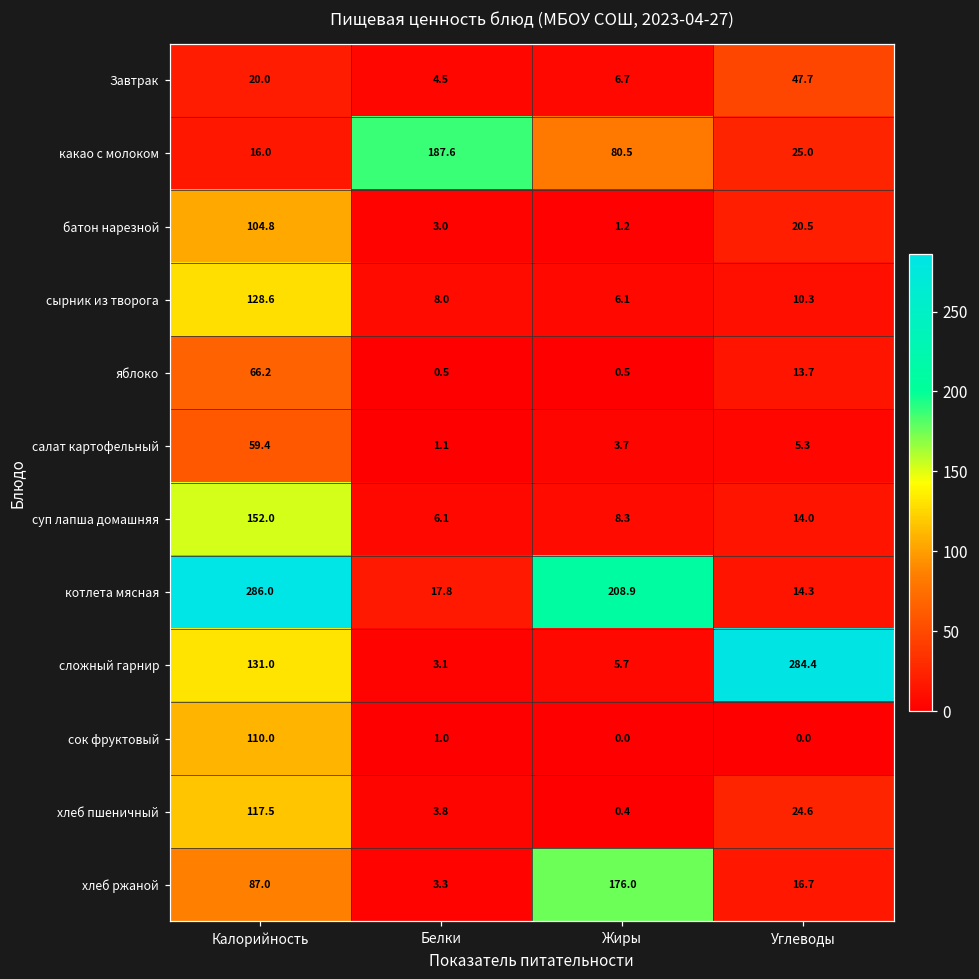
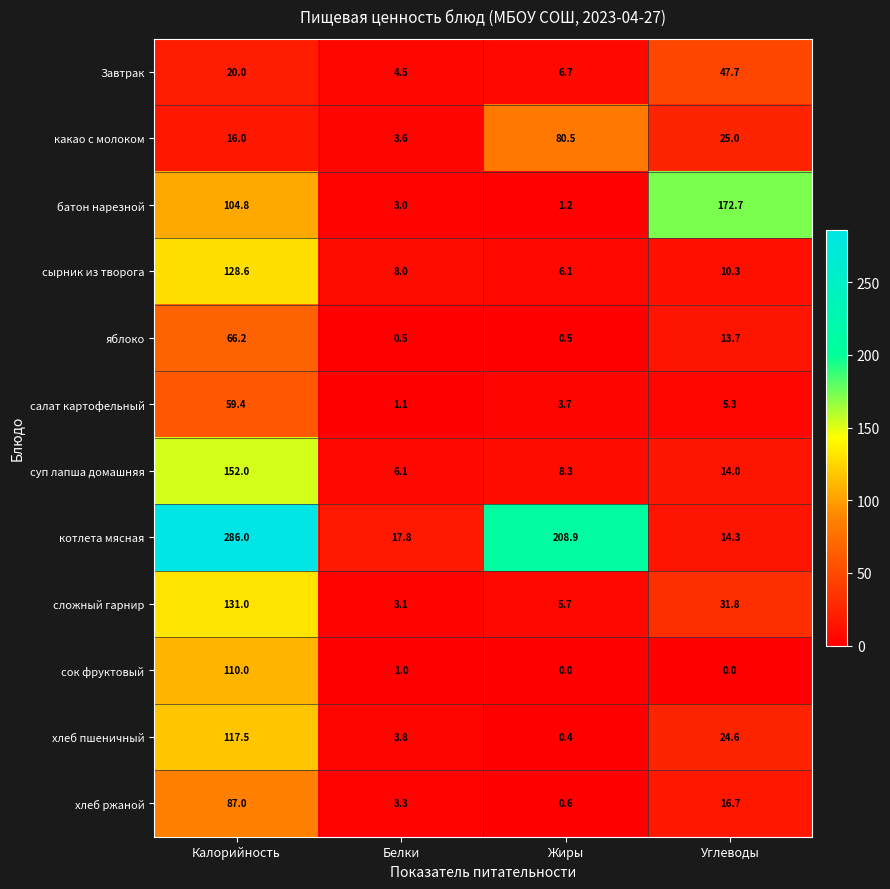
  {
    "Завтрак": {
      "Калорийность": 20.0,
      "Белки": 4.5,
      "Жиры": 6.7,
      "Углеводы": 47.7
    },
    "какао с молоком": {
      "Калорийность": 16.0,
-     "Белки": 187.6,
+     "Белки": 3.6,
      "Жиры": 80.5,
      "Углеводы": 25.0
    },
    "батон нарезной": {
      "Калорийность": 104.8,
      "Белки": 3.0,
      "Жиры": 1.2,
-     "Углеводы": 20.5
+     "Углеводы": 172.7
    },
    "сырник из творога": {
      "Калорийность": 128.6,
      "Белки": 8.0,
      "Жиры": 6.1,
      "Углеводы": 10.3
    },
    "яблоко": {
      "Калорийность": 66.2,
      "Белки": 0.5,
      "Жиры": 0.5,
      "Углеводы": 13.7
    },
    "салат картофельный": {
      "Калорийность": 59.4,
      "Белки": 1.1,
      "Жиры": 3.7,
      "Углеводы": 5.3
    },
    "суп лапша домашняя": {
      "Калорийность": 152.0,
      "Белки": 6.1,
      "Жиры": 8.3,
      "Углеводы": 14.0
    },
    "котлета мясная": {
      "Калорийность": 286.0,
      "Белки": 17.8,
      "Жиры": 208.9,
      "Углеводы": 14.3
    },
    "сложный гарнир": {
      "Калорийность": 131.0,
      "Белки": 3.1,
      "Жиры": 5.7,
-     "Углеводы": 284.4
+     "Углеводы": 31.8
    },
    "сок фруктовый": {
      "Калорийность": 110.0,
      "Белки": 1.0,
      "Жиры": 0.0,
      "Углеводы": 0.0
    },
    "хлеб пшеничный": {
      "Калорийность": 117.5,
      "Белки": 3.8,
      "Жиры": 0.4,
      "Углеводы": 24.6
    },
    "хлеб ржаной": {
      "Калорийность": 87.0,
      "Белки": 3.3,
-     "Жиры": 176.0,
+     "Жиры": 0.6,
      "Углеводы": 16.7
    }
  }
